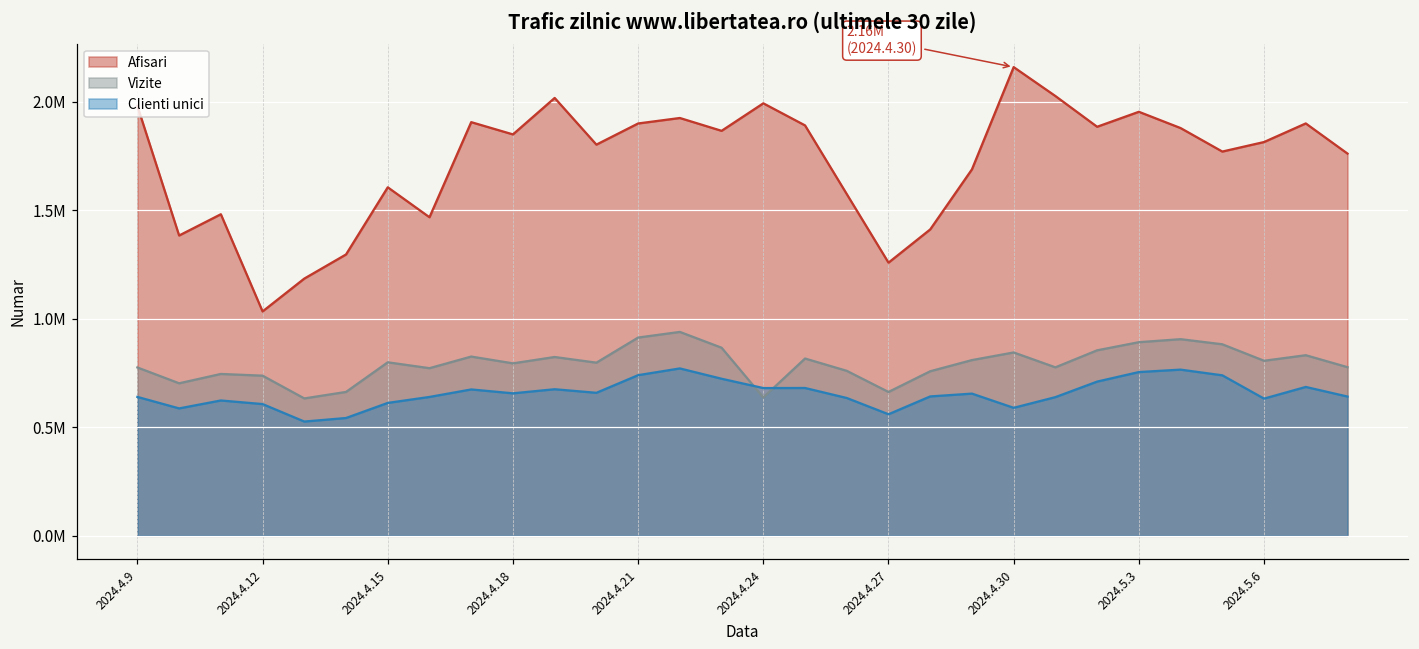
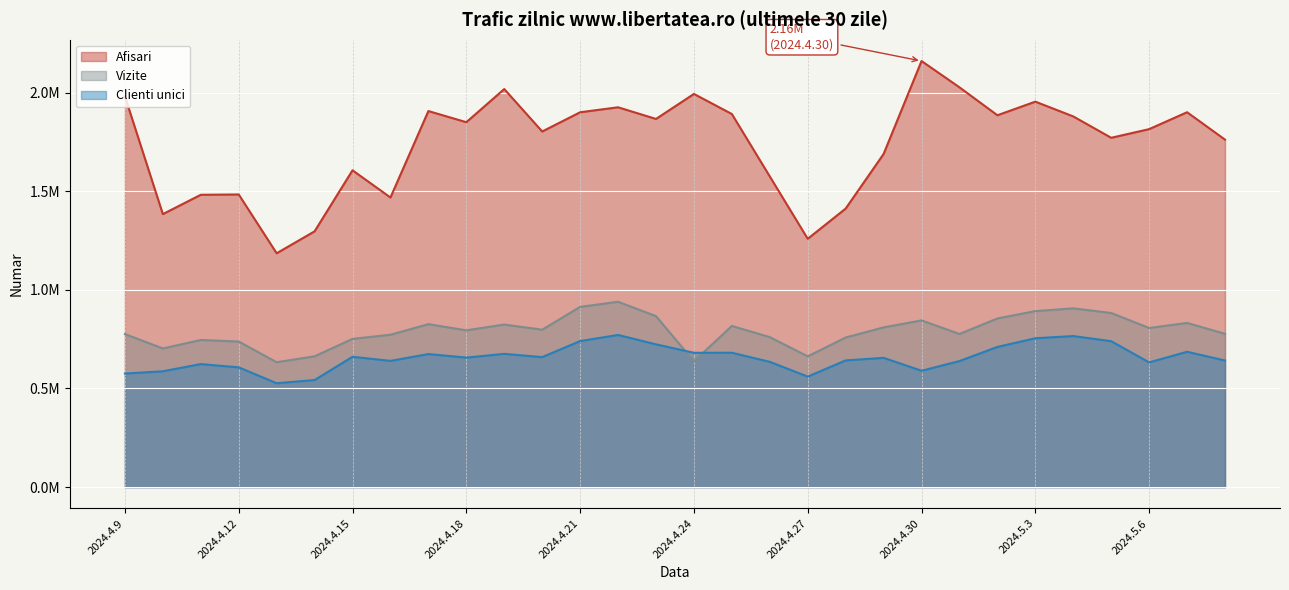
  {
    "Afisari": {
-     "2024.4.12": 1030000,
+     "2024.4.12": 1480000,
      "2024.4.15": 1610000,
      "2024.4.18": 1850000,
      "2024.4.21": 1900000,
      "2024.4.24": 1990000,
      "2024.4.27": 1260000,
      "2024.5.3": 1950000,
      "2024.5.6": 1810000
    },
    "Vizite": {
      "2024.4.9": 780000,
      "2024.4.12": 740000,
-     "2024.4.15": 800000,
+     "2024.4.15": 750000,
      "2024.4.18": 790000,
      "2024.4.21": 910000,
      "2024.4.24": 640000,
      "2024.4.27": 660000,
      "2024.4.30": 840000,
      "2024.5.3": 890000,
      "2024.5.6": 810000
    },
    "Clienti unici": {
-     "2024.4.9": 640000,
+     "2024.4.9": 580000,
      "2024.4.12": 610000,
-     "2024.4.15": 610000,
+     "2024.4.15": 660000,
      "2024.4.18": 660000,
      "2024.4.21": 740000,
      "2024.4.24": 680000,
      "2024.4.27": 560000,
      "2024.4.30": 590000,
      "2024.5.3": 750000,
      "2024.5.6": 630000
    }
  }
